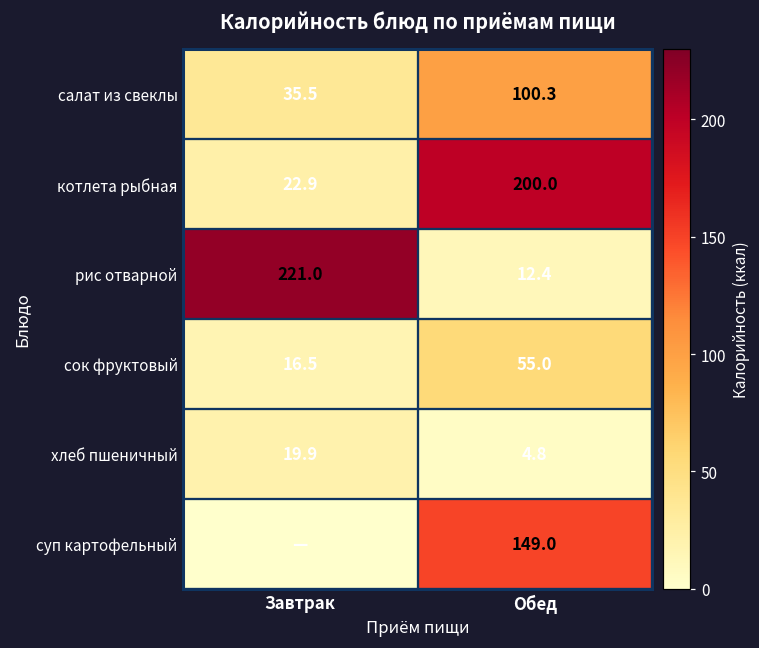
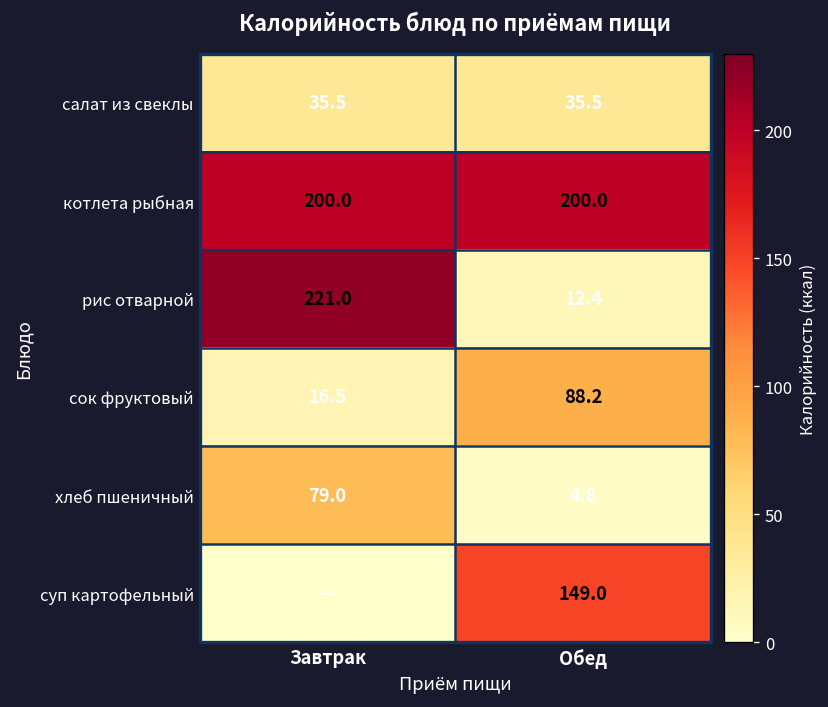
  {
    "салат из свеклы": {
      "Завтрак": 35.5,
-     "Обед": 100.3
+     "Обед": 35.5
    },
    "котлета рыбная": {
-     "Завтрак": 22.9,
+     "Завтрак": 200.0,
      "Обед": 200.0
    },
    "рис отварной": {
      "Завтрак": 221.0,
      "Обед": 12.4
    },
    "сок фруктовый": {
      "Завтрак": 16.5,
-     "Обед": 55.0
+     "Обед": 88.2
    },
    "хлеб пшеничный": {
-     "Завтрак": 19.9,
+     "Завтрак": 79.0,
      "Обед": 4.8
    },
    "суп картофельный": {
      "Обед": 149.0
    }
  }
